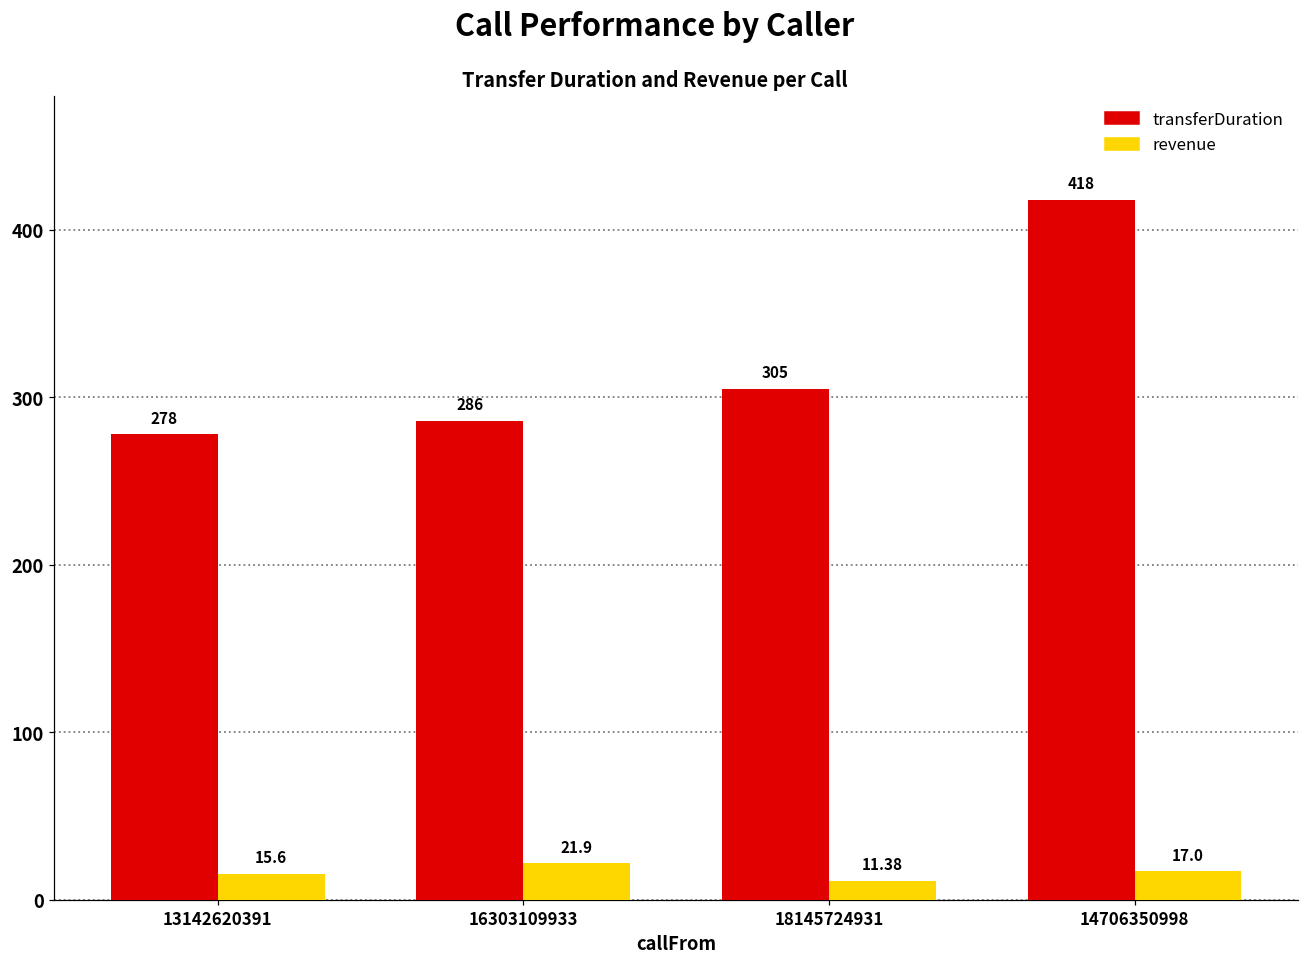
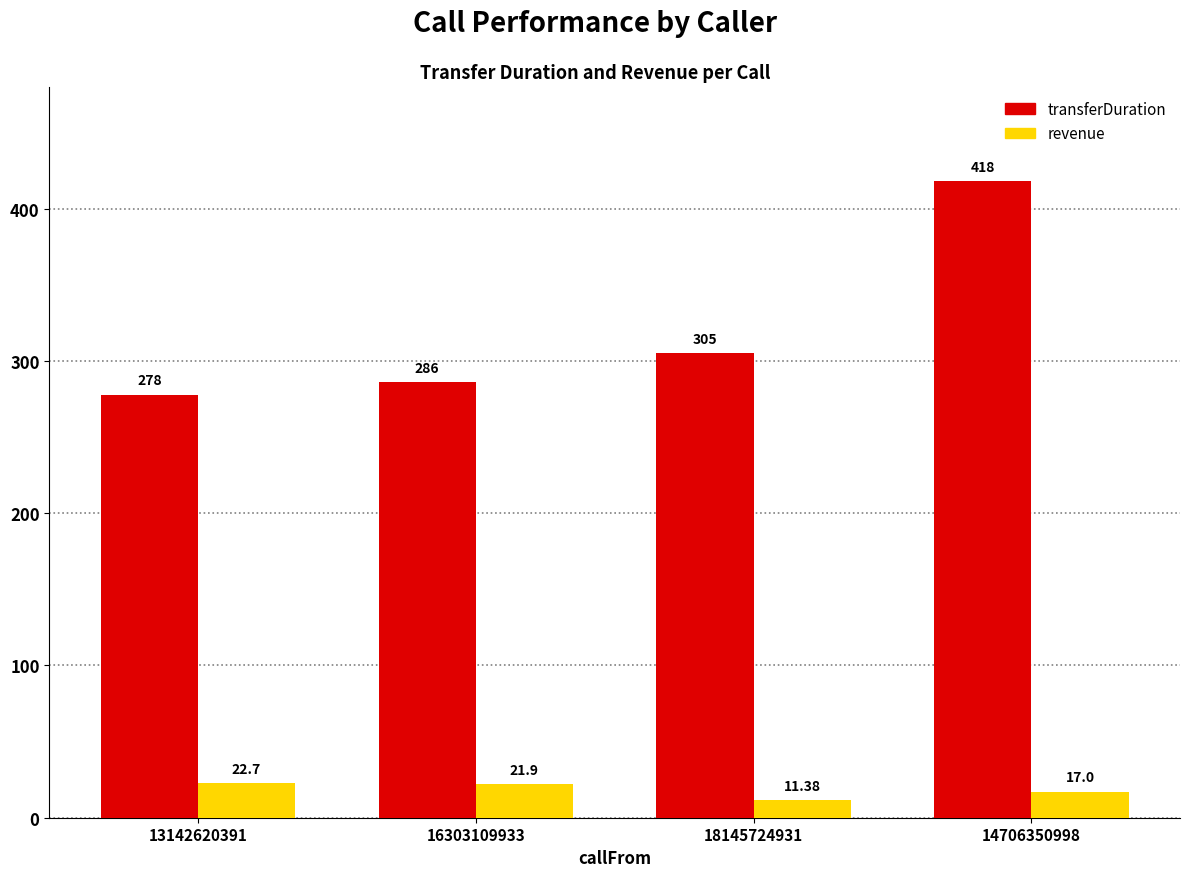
  {
    "transferDuration": {
      "13142620391": 278,
      "16303109933": 286,
      "18145724931": 305,
      "14706350998": 418
    },
    "revenue": {
-     "13142620391": 15.6,
+     "13142620391": 22.7,
      "16303109933": 21.9,
      "18145724931": 11.38,
      "14706350998": 17.0
    }
  }
